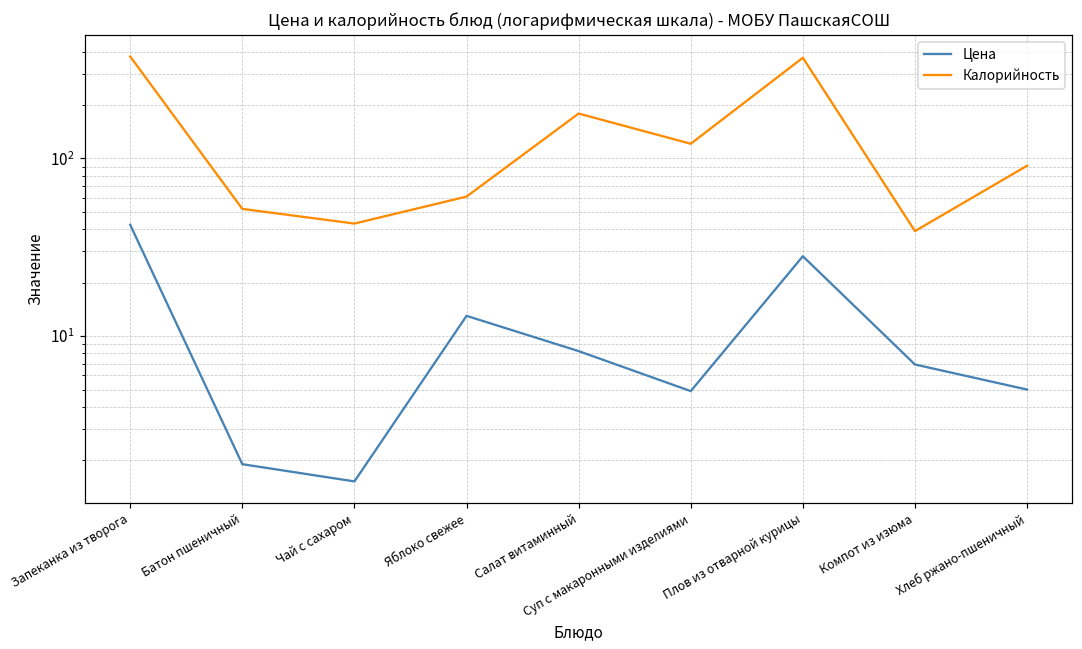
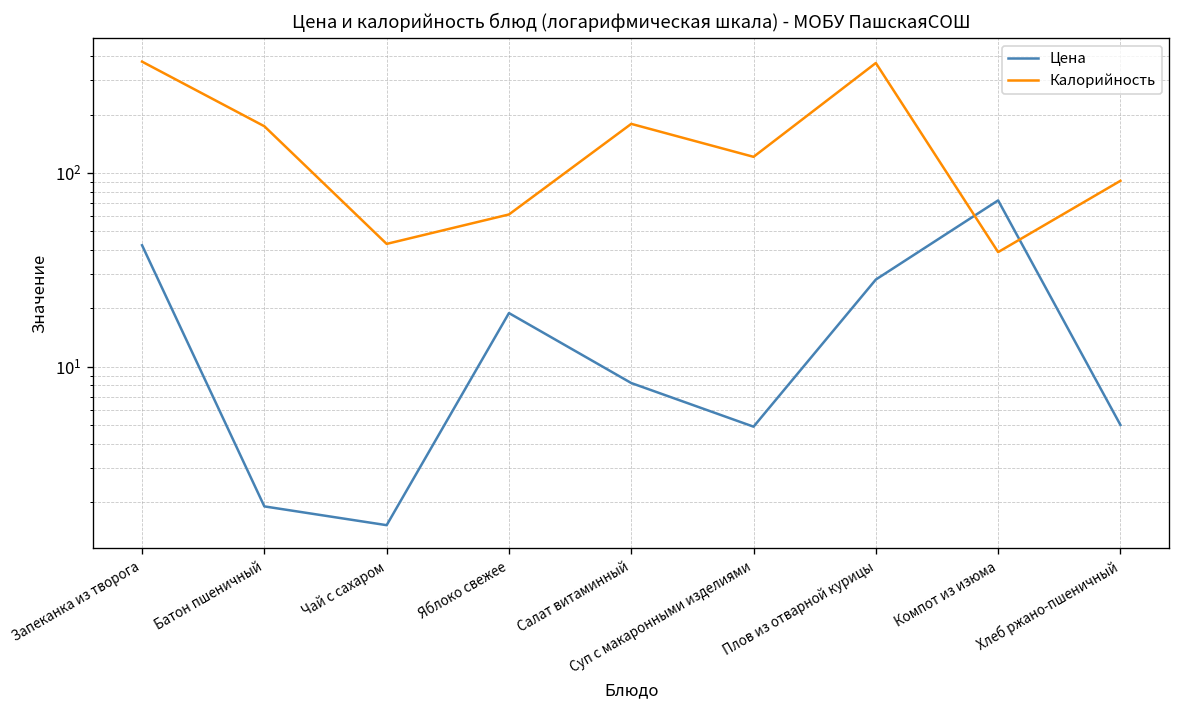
  {
    "Цена": {
      "Запеканка из творога": 42,
      "Батон пшеничный": 1.9,
      "Чай с сахаром": 1.5,
-     "Яблоко свежее": 13,
+     "Яблоко свежее": 19,
      "Салат витаминный": 8,
      "Суп с макаронными изделиями": 4.9,
      "Плов из отварной курицы": 28,
-     "Компот из изюма": 6.9,
+     "Компот из изюма": 70,
      "Хлеб ржано-пшеничный": 5.0
    },
    "Калорийность": {
      "Запеканка из творога": 380,
-     "Батон пшеничный": 52,
+     "Батон пшеничный": 170,
      "Чай с сахаром": 43,
      "Яблоко свежее": 61,
      "Салат витаминный": 180,
      "Суп с макаронными изделиями": 120,
      "Плов из отварной курицы": 370,
      "Компот из изюма": 39,
      "Хлеб ржано-пшеничный": 90
    }
  }
